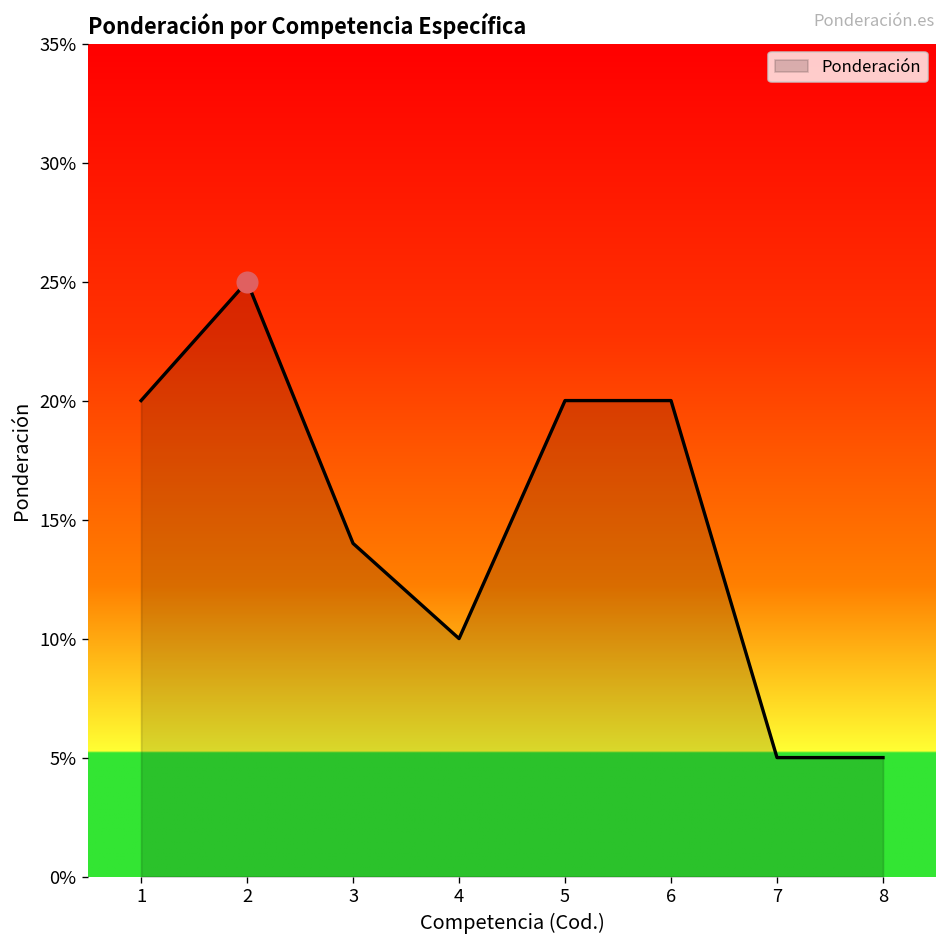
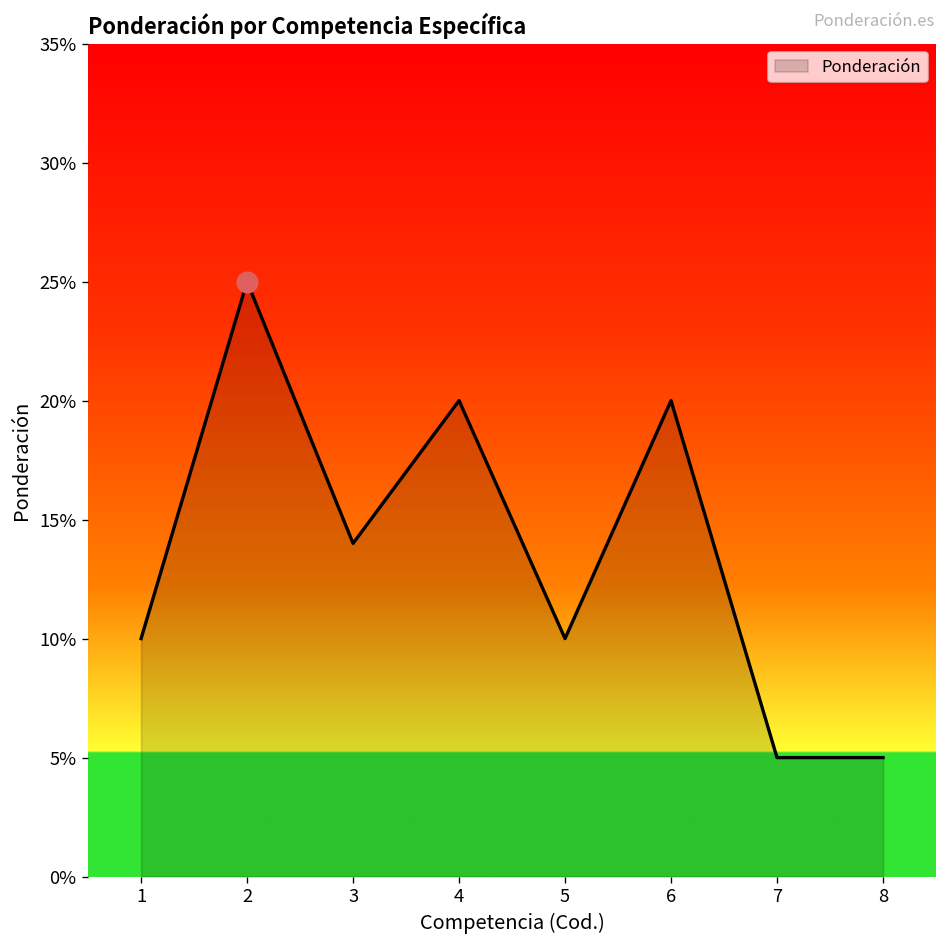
  {
    "Ponderación": {
-     "1": "20.0%",
+     "1": "10.0%",
      "3": "14.0%",
-     "4": "10.0%",
-     "5": "20.0%",
+     "4": "20.0%",
+     "5": "10.0%",
      "6": "20.0%",
      "7": "5.0%",
      "8": "5.0%"
    }
  }
